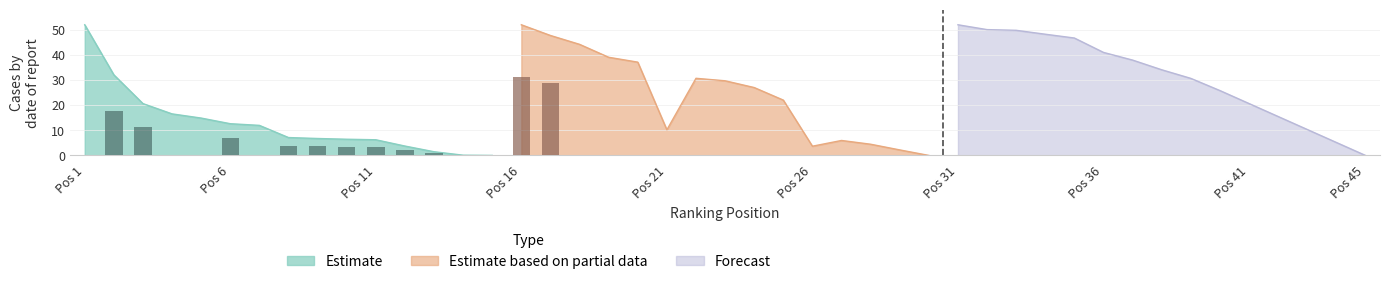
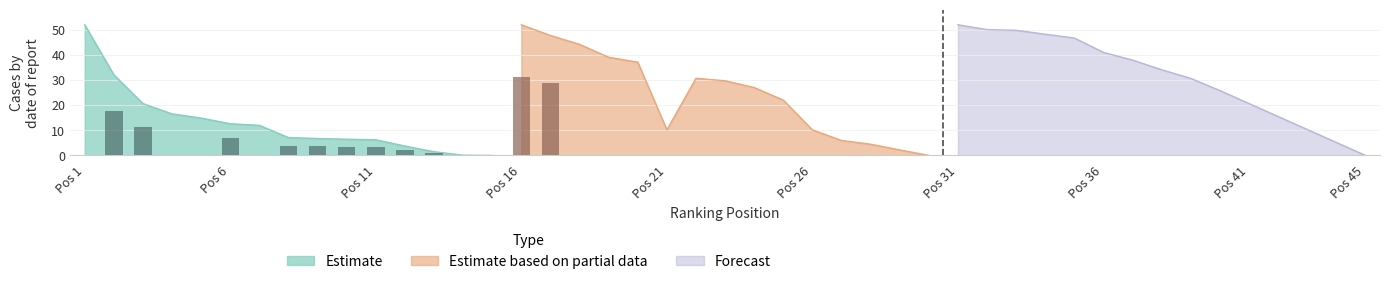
  {
    "Estimate based on partial data": {
      "Pos 16": 52,
      "Pos 21": 10,
-     "Pos 26": 4
+     "Pos 26": 10
    }
  }
